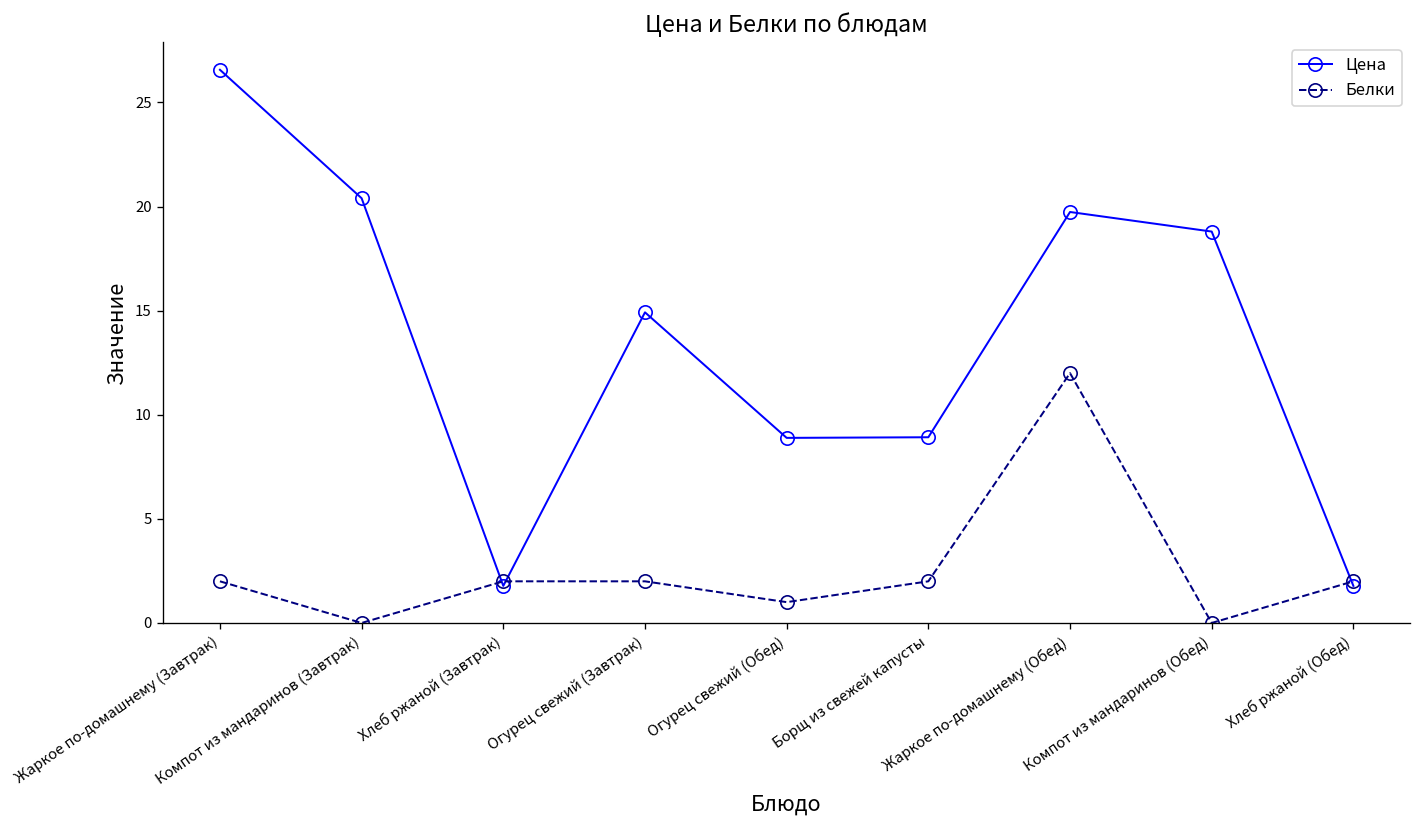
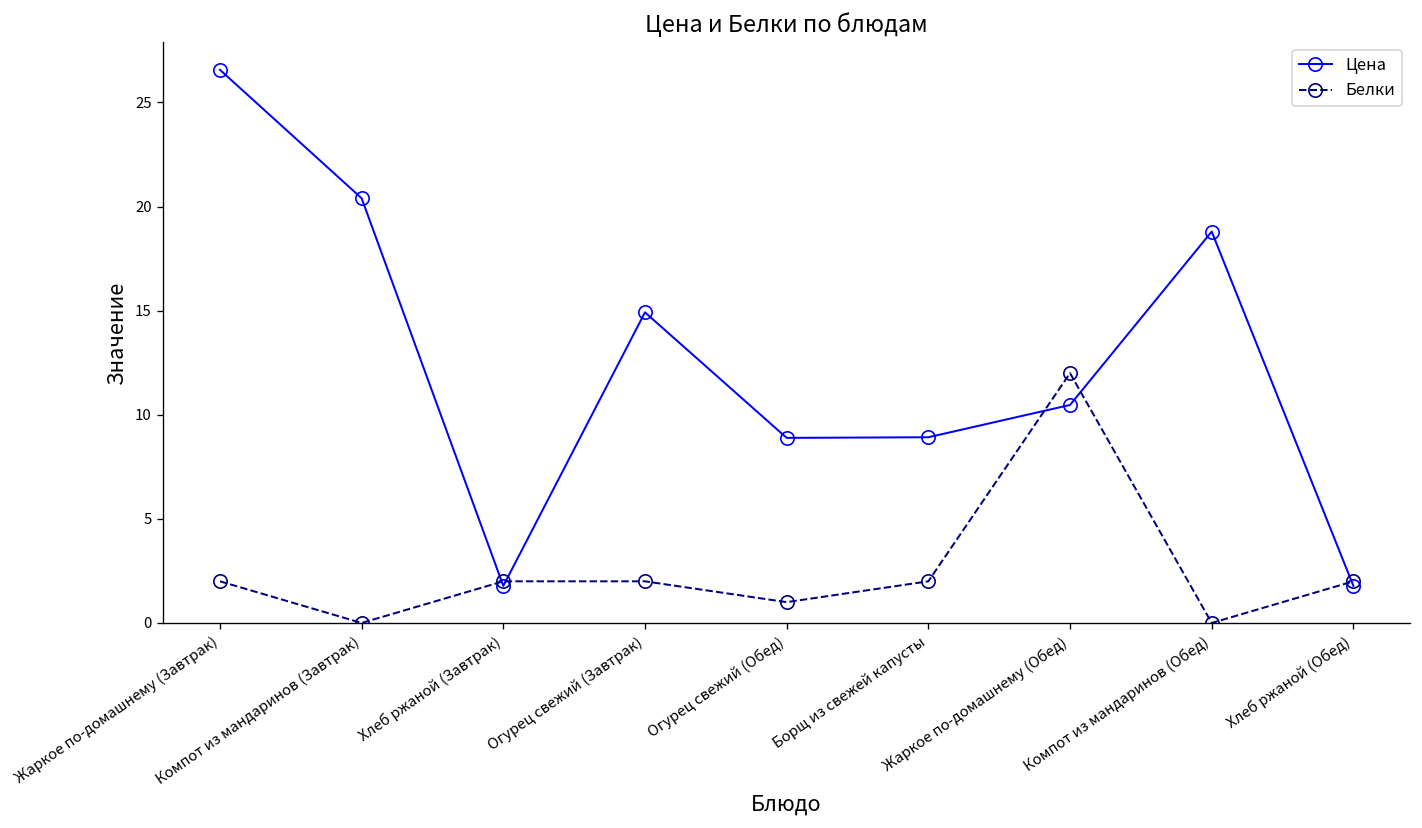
  {
    "Цена": {
      "Жаркое по-домашнему (Завтрак)": 26.6,
      "Компот из мандаринов (Завтрак)": 20.4,
      "Хлеб ржаной (Завтрак)": 1.8,
      "Огурец свежий (Завтрак)": 14.9,
      "Огурец свежий (Обед)": 8.9,
      "Борщ из свежей капусты": 8.9,
-     "Жаркое по-домашнему (Обед)": 19.7,
+     "Жаркое по-домашнему (Обед)": 10.5,
      "Компот из мандаринов (Обед)": 18.8,
      "Хлеб ржаной (Обед)": 1.8
    },
    "Белки": {
      "Жаркое по-домашнему (Завтрак)": 2.0,
      "Компот из мандаринов (Завтрак)": 0.0,
      "Хлеб ржаной (Завтрак)": 2.0,
      "Огурец свежий (Завтрак)": 2.0,
      "Огурец свежий (Обед)": 1.0,
      "Борщ из свежей капусты": 2.0,
      "Жаркое по-домашнему (Обед)": 12.0,
      "Компот из мандаринов (Обед)": 0.0,
      "Хлеб ржаной (Обед)": 2.0
    }
  }
